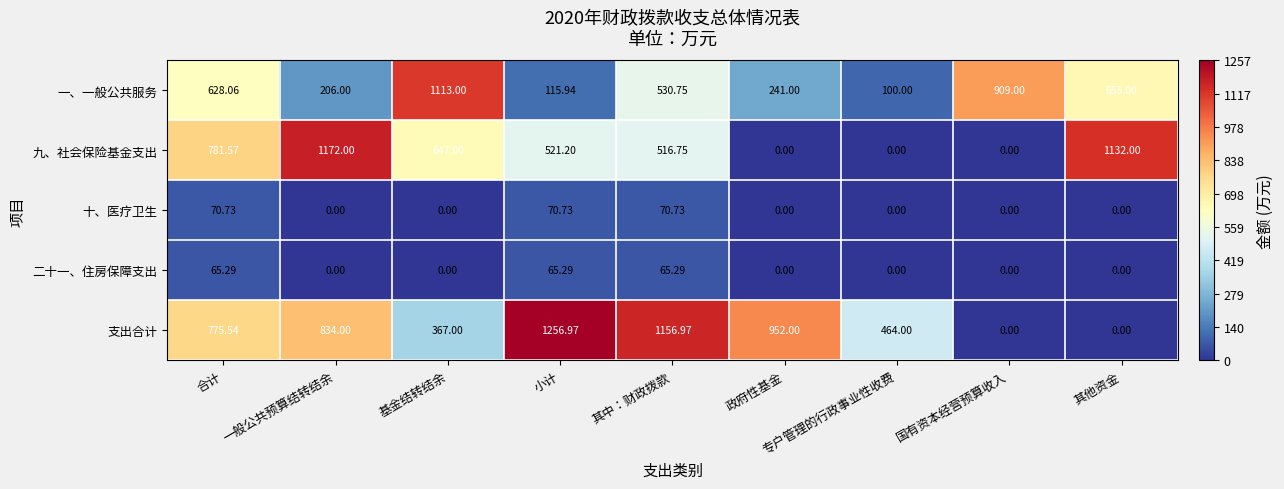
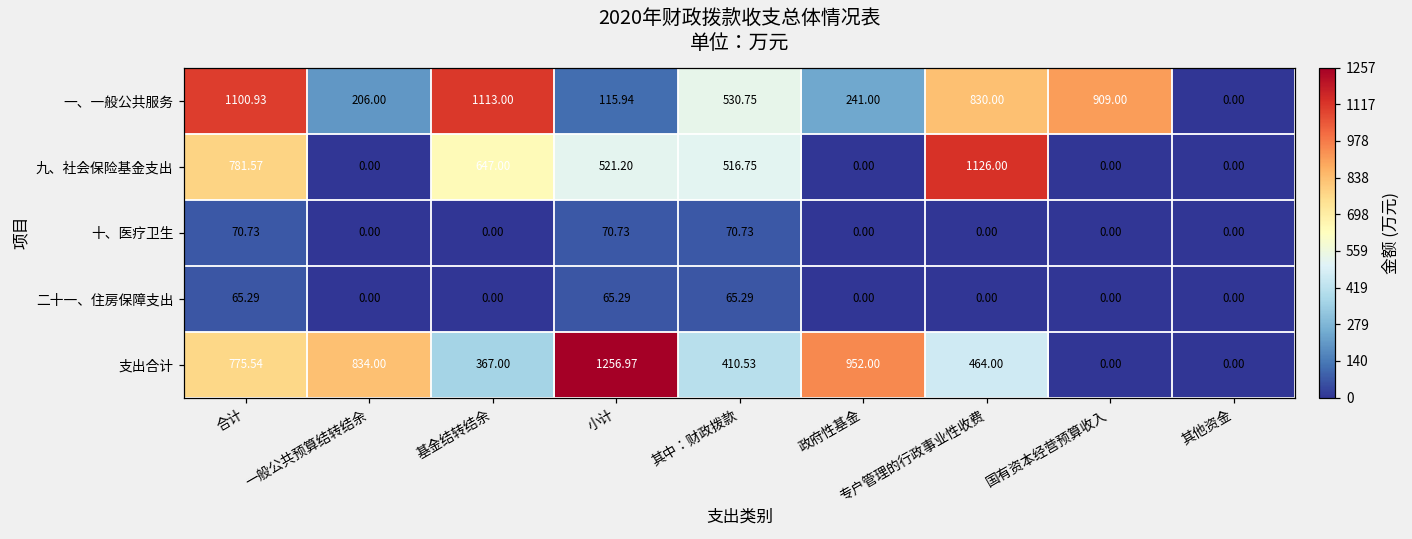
  {
    "一、一般公共服务": {
-     "合计": 628.06,
+     "合计": 1100.93,
      "一般公共预算结转结余": 206.00,
      "基金结转结余": 1113.00,
      "小计": 115.94,
      "其中：财政拨款": 530.75,
      "政府性基金": 241.00,
-     "专户管理的行政事业性收费": 100.00,
+     "专户管理的行政事业性收费": 830.00,
      "国有资本经营预算收入": 909.00,
-     "其他资金": 655.00
+     "其他资金": 0.00
    },
    "九、社会保险基金支出": {
      "合计": 781.57,
-     "一般公共预算结转结余": 1172.00,
+     "一般公共预算结转结余": 0.00,
      "基金结转结余": 647.00,
      "小计": 521.20,
      "其中：财政拨款": 516.75,
      "政府性基金": 0.00,
-     "专户管理的行政事业性收费": 0.00,
+     "专户管理的行政事业性收费": 1126.00,
      "国有资本经营预算收入": 0.00,
-     "其他资金": 1132.00
+     "其他资金": 0.00
    },
    "十、医疗卫生": {
      "合计": 70.73,
      "一般公共预算结转结余": 0.00,
      "基金结转结余": 0.00,
      "小计": 70.73,
      "其中：财政拨款": 70.73,
      "政府性基金": 0.00,
      "专户管理的行政事业性收费": 0.00,
      "国有资本经营预算收入": 0.00,
      "其他资金": 0.00
    },
    "二十一、住房保障支出": {
      "合计": 65.29,
      "一般公共预算结转结余": 0.00,
      "基金结转结余": 0.00,
      "小计": 65.29,
      "其中：财政拨款": 65.29,
      "政府性基金": 0.00,
      "专户管理的行政事业性收费": 0.00,
      "国有资本经营预算收入": 0.00,
      "其他资金": 0.00
    },
    "支出合计": {
      "合计": 775.54,
      "一般公共预算结转结余": 834.00,
      "基金结转结余": 367.00,
      "小计": 1256.97,
-     "其中：财政拨款": 1156.97,
+     "其中：财政拨款": 410.53,
      "政府性基金": 952.00,
      "专户管理的行政事业性收费": 464.00,
      "国有资本经营预算收入": 0.00,
      "其他资金": 0.00
    }
  }
